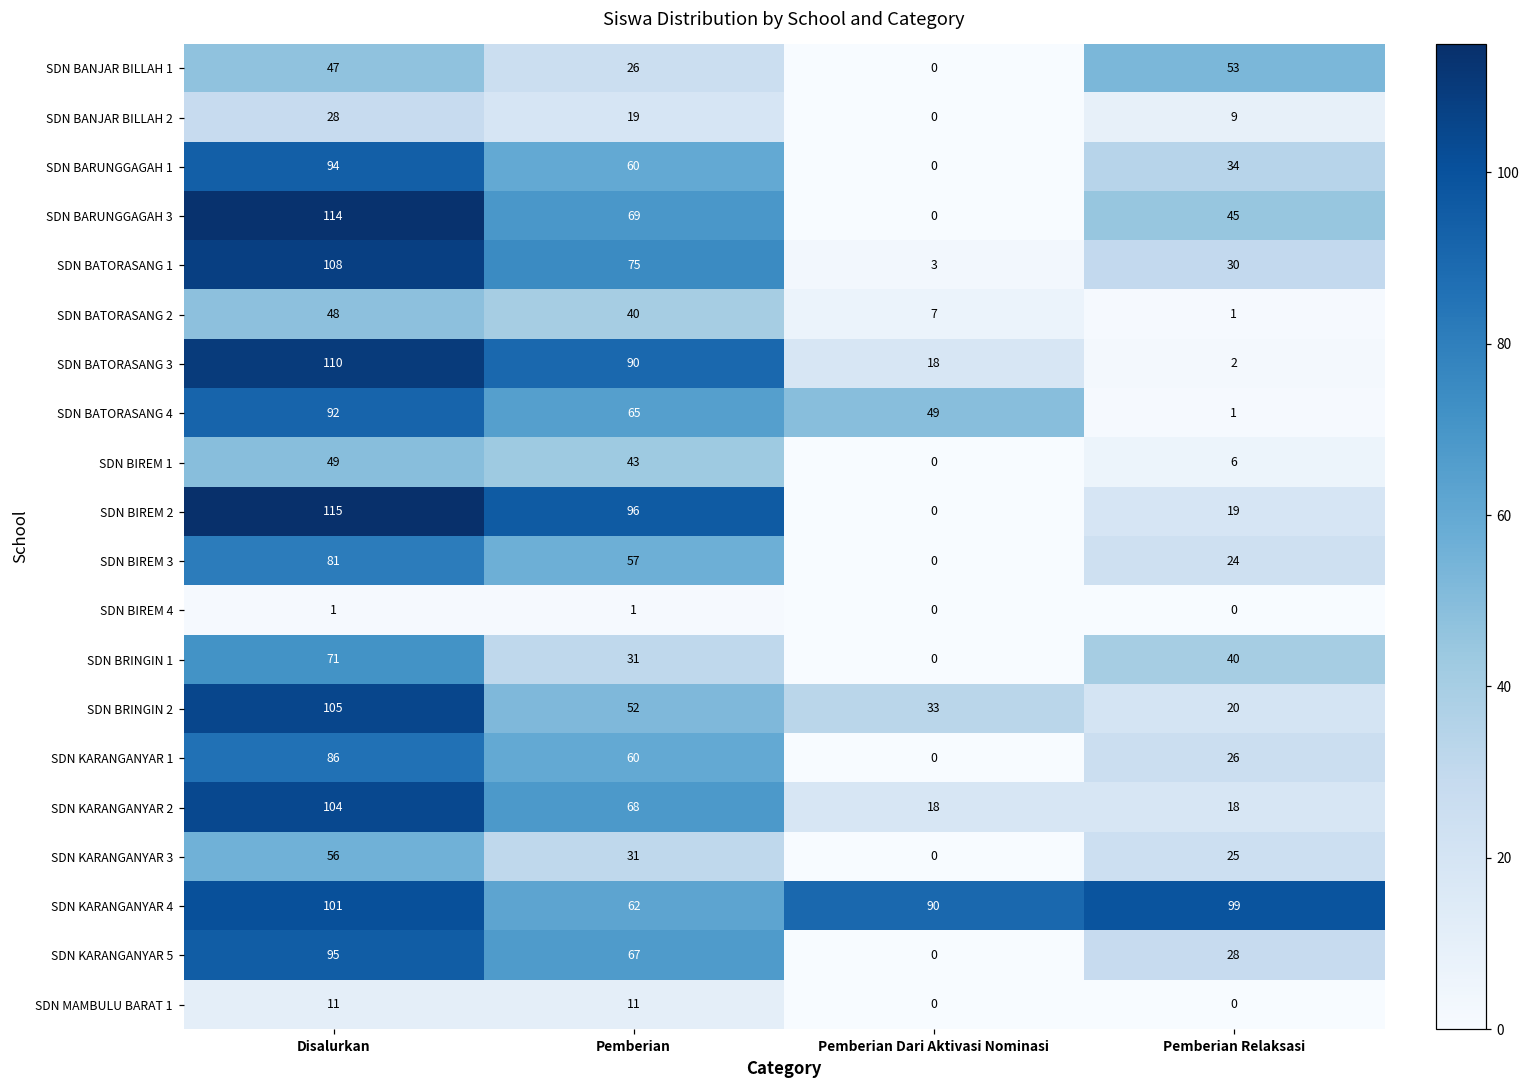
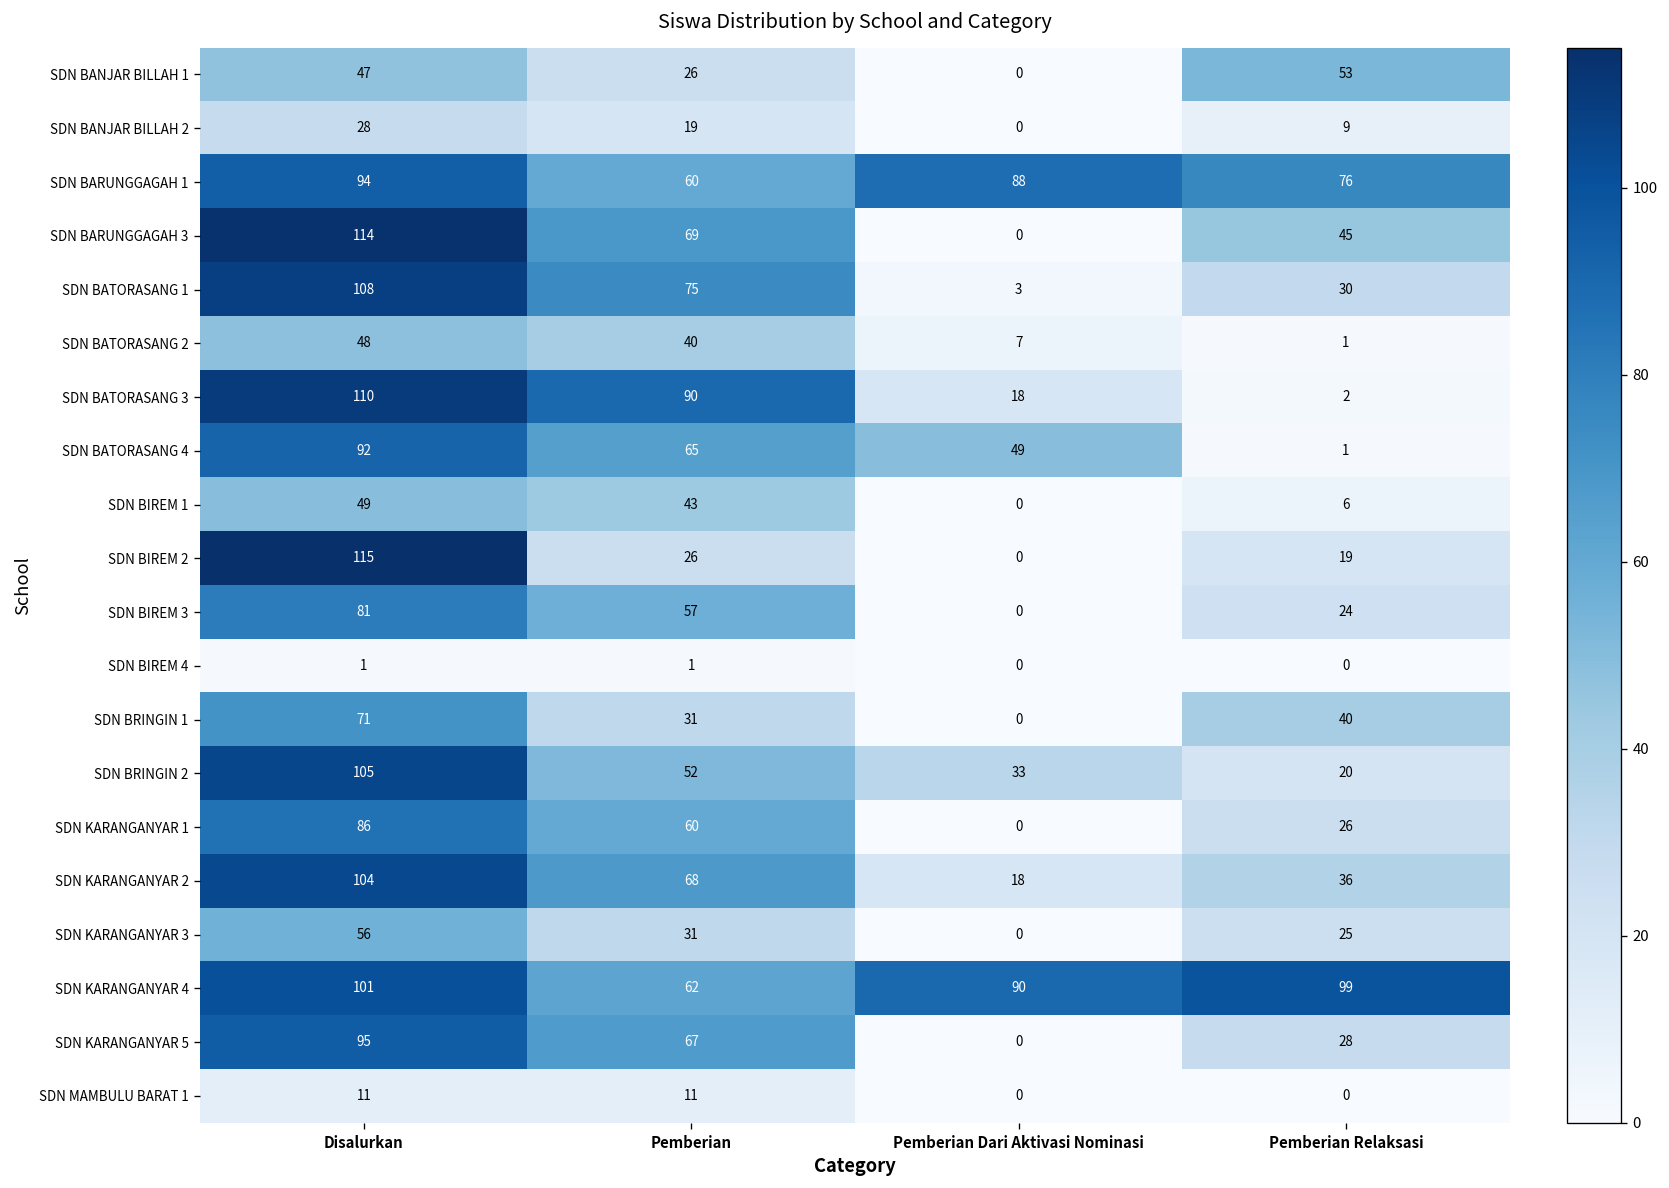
  {
    "SDN BANJAR BILLAH 1": {
      "Disalurkan": 47,
      "Pemberian": 26,
      "Pemberian Dari Aktivasi Nominasi": 0,
      "Pemberian Relaksasi": 53
    },
    "SDN BANJAR BILLAH 2": {
      "Disalurkan": 28,
      "Pemberian": 19,
      "Pemberian Dari Aktivasi Nominasi": 0,
      "Pemberian Relaksasi": 9
    },
    "SDN BARUNGGAGAH 1": {
      "Disalurkan": 94,
      "Pemberian": 60,
-     "Pemberian Dari Aktivasi Nominasi": 0,
-     "Pemberian Relaksasi": 34
+     "Pemberian Dari Aktivasi Nominasi": 88,
+     "Pemberian Relaksasi": 76
    },
    "SDN BARUNGGAGAH 3": {
      "Disalurkan": 114,
      "Pemberian": 69,
      "Pemberian Dari Aktivasi Nominasi": 0,
      "Pemberian Relaksasi": 45
    },
    "SDN BATORASANG 1": {
      "Disalurkan": 108,
      "Pemberian": 75,
      "Pemberian Dari Aktivasi Nominasi": 3,
      "Pemberian Relaksasi": 30
    },
    "SDN BATORASANG 2": {
      "Disalurkan": 48,
      "Pemberian": 40,
      "Pemberian Dari Aktivasi Nominasi": 7,
      "Pemberian Relaksasi": 1
    },
    "SDN BATORASANG 3": {
      "Disalurkan": 110,
      "Pemberian": 90,
      "Pemberian Dari Aktivasi Nominasi": 18,
      "Pemberian Relaksasi": 2
    },
    "SDN BATORASANG 4": {
      "Disalurkan": 92,
      "Pemberian": 65,
      "Pemberian Dari Aktivasi Nominasi": 49,
      "Pemberian Relaksasi": 1
    },
    "SDN BIREM 1": {
      "Disalurkan": 49,
      "Pemberian": 43,
      "Pemberian Dari Aktivasi Nominasi": 0,
      "Pemberian Relaksasi": 6
    },
    "SDN BIREM 2": {
      "Disalurkan": 115,
-     "Pemberian": 96,
+     "Pemberian": 26,
      "Pemberian Dari Aktivasi Nominasi": 0,
      "Pemberian Relaksasi": 19
    },
    "SDN BIREM 3": {
      "Disalurkan": 81,
      "Pemberian": 57,
      "Pemberian Dari Aktivasi Nominasi": 0,
      "Pemberian Relaksasi": 24
    },
    "SDN BIREM 4": {
      "Disalurkan": 1,
      "Pemberian": 1,
      "Pemberian Dari Aktivasi Nominasi": 0,
      "Pemberian Relaksasi": 0
    },
    "SDN BRINGIN 1": {
      "Disalurkan": 71,
      "Pemberian": 31,
      "Pemberian Dari Aktivasi Nominasi": 0,
      "Pemberian Relaksasi": 40
    },
    "SDN BRINGIN 2": {
      "Disalurkan": 105,
      "Pemberian": 52,
      "Pemberian Dari Aktivasi Nominasi": 33,
      "Pemberian Relaksasi": 20
    },
    "SDN KARANGANYAR 1": {
      "Disalurkan": 86,
      "Pemberian": 60,
      "Pemberian Dari Aktivasi Nominasi": 0,
      "Pemberian Relaksasi": 26
    },
    "SDN KARANGANYAR 2": {
      "Disalurkan": 104,
      "Pemberian": 68,
      "Pemberian Dari Aktivasi Nominasi": 18,
-     "Pemberian Relaksasi": 18
+     "Pemberian Relaksasi": 36
    },
    "SDN KARANGANYAR 3": {
      "Disalurkan": 56,
      "Pemberian": 31,
      "Pemberian Dari Aktivasi Nominasi": 0,
      "Pemberian Relaksasi": 25
    },
    "SDN KARANGANYAR 4": {
      "Disalurkan": 101,
      "Pemberian": 62,
      "Pemberian Dari Aktivasi Nominasi": 90,
      "Pemberian Relaksasi": 99
    },
    "SDN KARANGANYAR 5": {
      "Disalurkan": 95,
      "Pemberian": 67,
      "Pemberian Dari Aktivasi Nominasi": 0,
      "Pemberian Relaksasi": 28
    },
    "SDN MAMBULU BARAT 1": {
      "Disalurkan": 11,
      "Pemberian": 11,
      "Pemberian Dari Aktivasi Nominasi": 0,
      "Pemberian Relaksasi": 0
    }
  }
